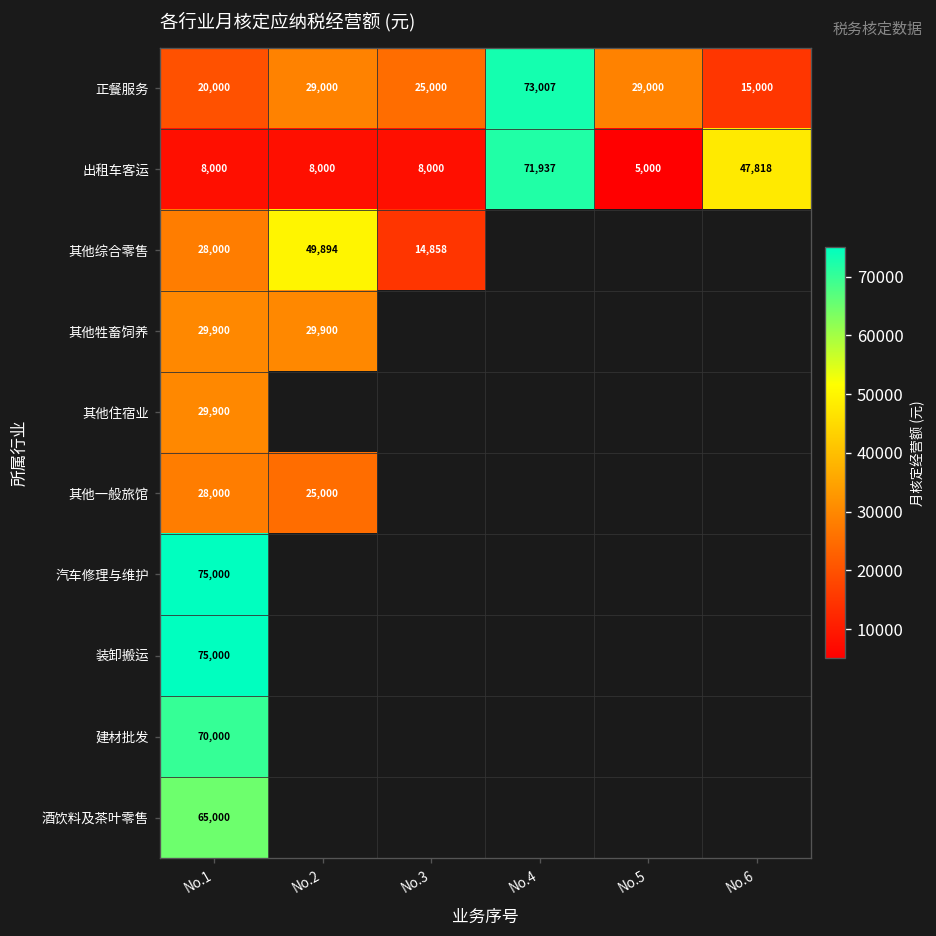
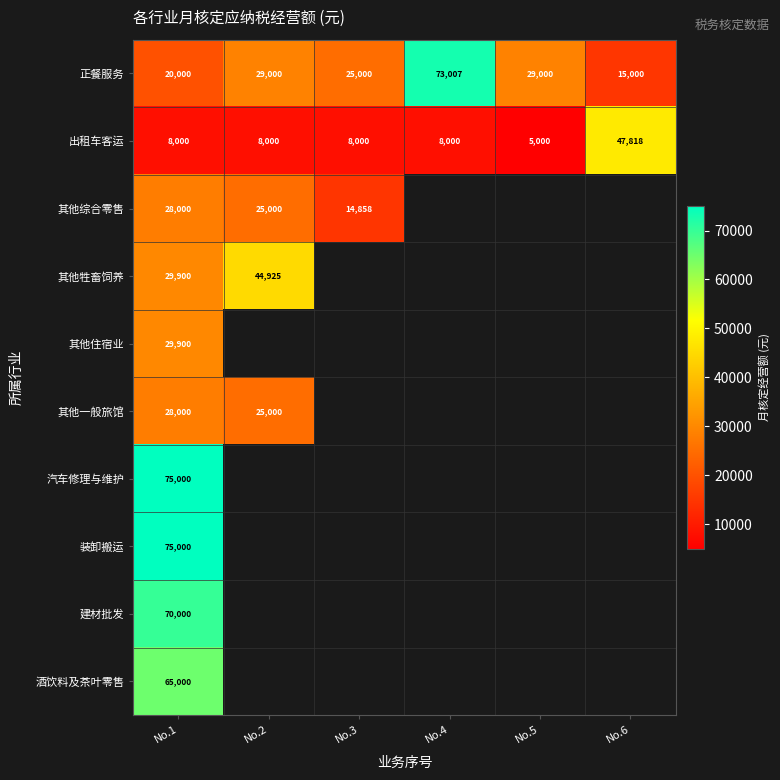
  {
    "正餐服务": {
      "No.1": "20,000",
      "No.2": "29,000",
      "No.3": "25,000",
      "No.4": "73,007",
      "No.5": "29,000",
      "No.6": "15,000"
    },
    "出租车客运": {
      "No.1": "8,000",
      "No.2": "8,000",
      "No.3": "8,000",
-     "No.4": "71,937",
+     "No.4": "8,000",
      "No.5": "5,000",
      "No.6": "47,818"
    },
    "其他综合零售": {
      "No.1": "28,000",
-     "No.2": "49,894",
+     "No.2": "25,000",
      "No.3": "14,858"
    },
    "其他牲畜饲养": {
      "No.1": "29,900",
-     "No.2": "29,900"
+     "No.2": "44,925"
    },
    "其他住宿业": {
      "No.1": "29,900"
    },
    "其他一般旅馆": {
      "No.1": "28,000",
      "No.2": "25,000"
    },
    "汽车修理与维护": {
      "No.1": "75,000"
    },
    "装卸搬运": {
      "No.1": "75,000"
    },
    "建材批发": {
      "No.1": "70,000"
    },
    "酒饮料及茶叶零售": {
      "No.1": "65,000"
    }
  }
